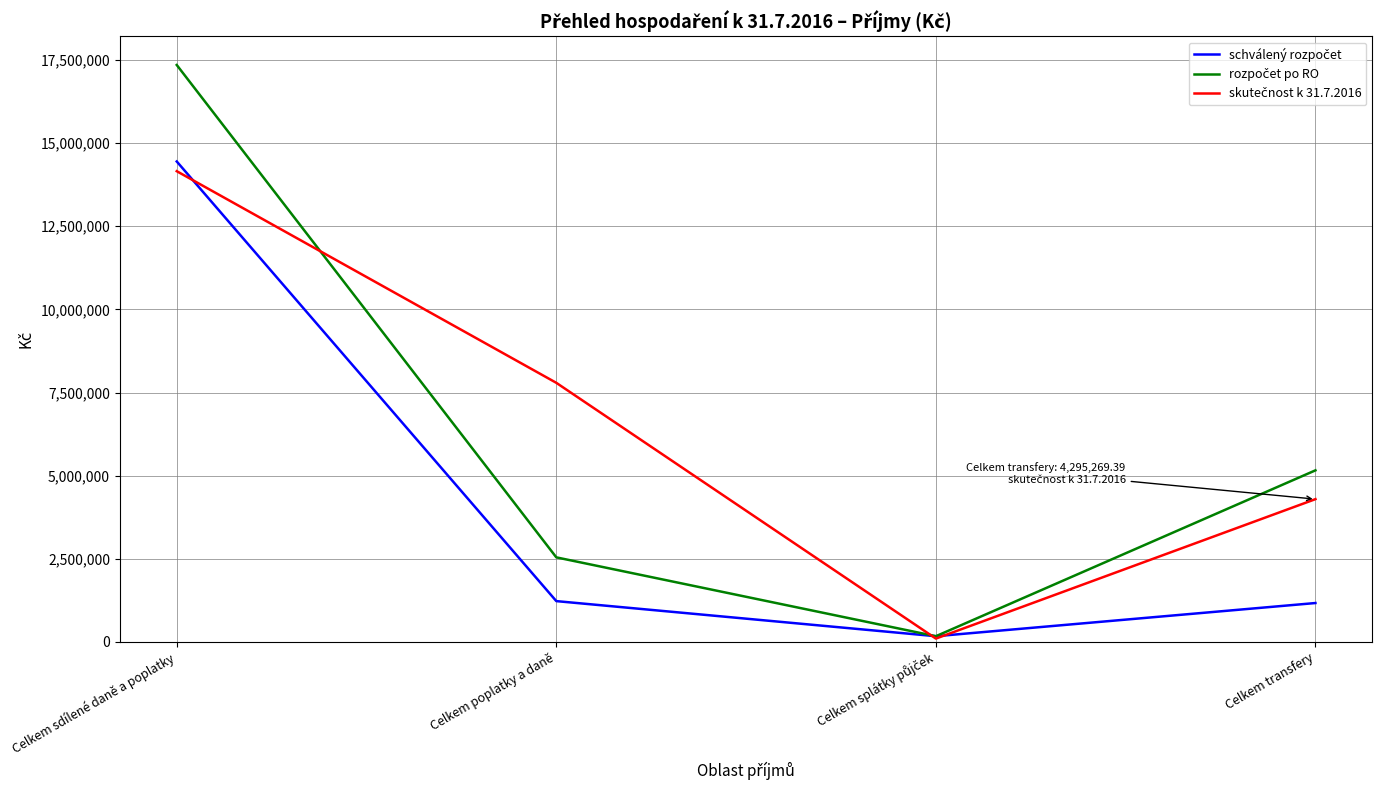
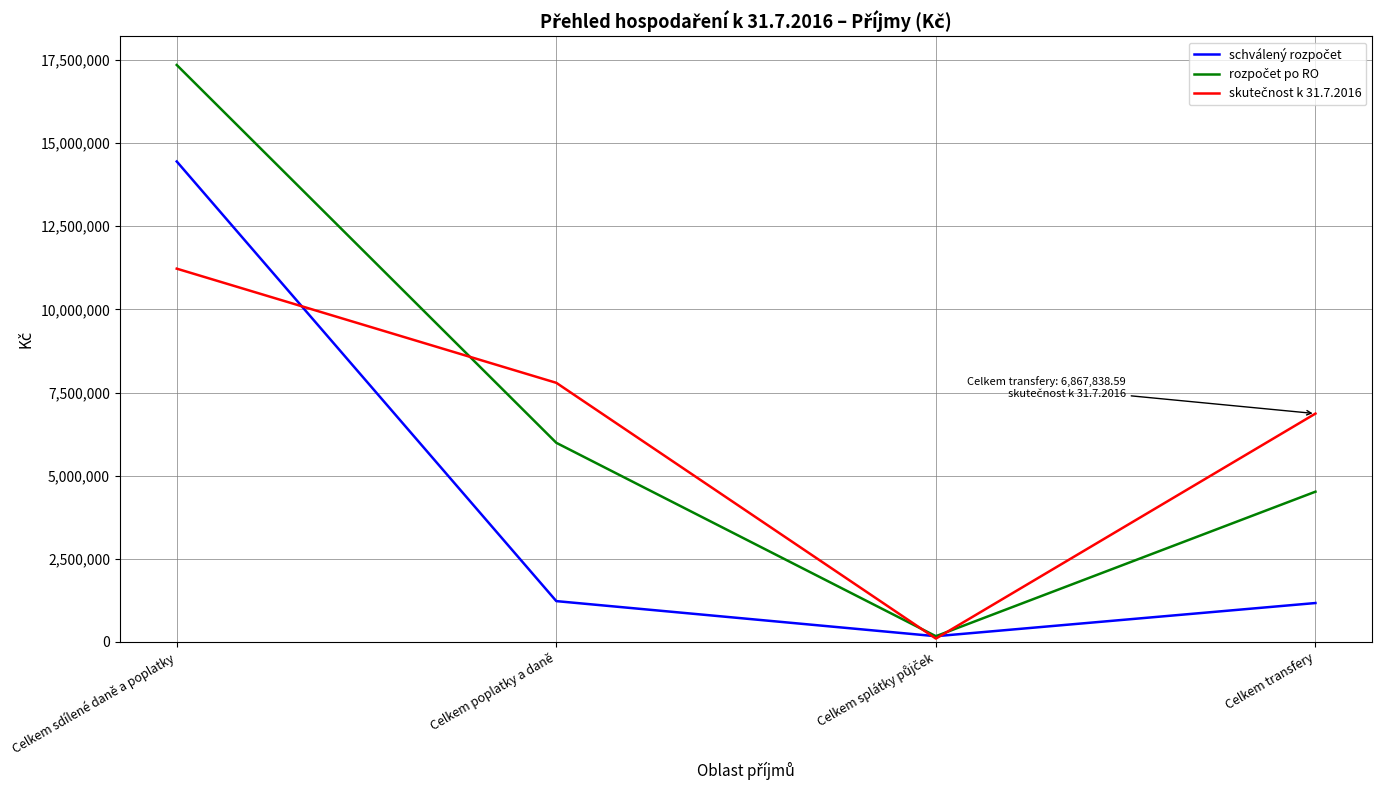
  {
    "schválený rozpočet": {
      "Celkem sdílené daně a poplatky": "14,400,000",
      "Celkem poplatky a daně": "1,200,000",
      "Celkem transfery": "1,200,000"
    },
    "rozpočet po RO": {
      "Celkem sdílené daně a poplatky": "17,400,000",
-     "Celkem poplatky a daně": "2,500,000",
-     "Celkem transfery": "5,200,000"
+     "Celkem poplatky a daně": "6,000,000",
+     "Celkem transfery": "4,500,000"
    },
    "skutečnost k 31.7.2016": {
-     "Celkem sdílené daně a poplatky": "14,200,000",
-     "Celkem transfery": "4,295,269.39"
+     "Celkem sdílené daně a poplatky": "11,200,000",
+     "Celkem transfery": "6,867,838.59"
    }
  }
